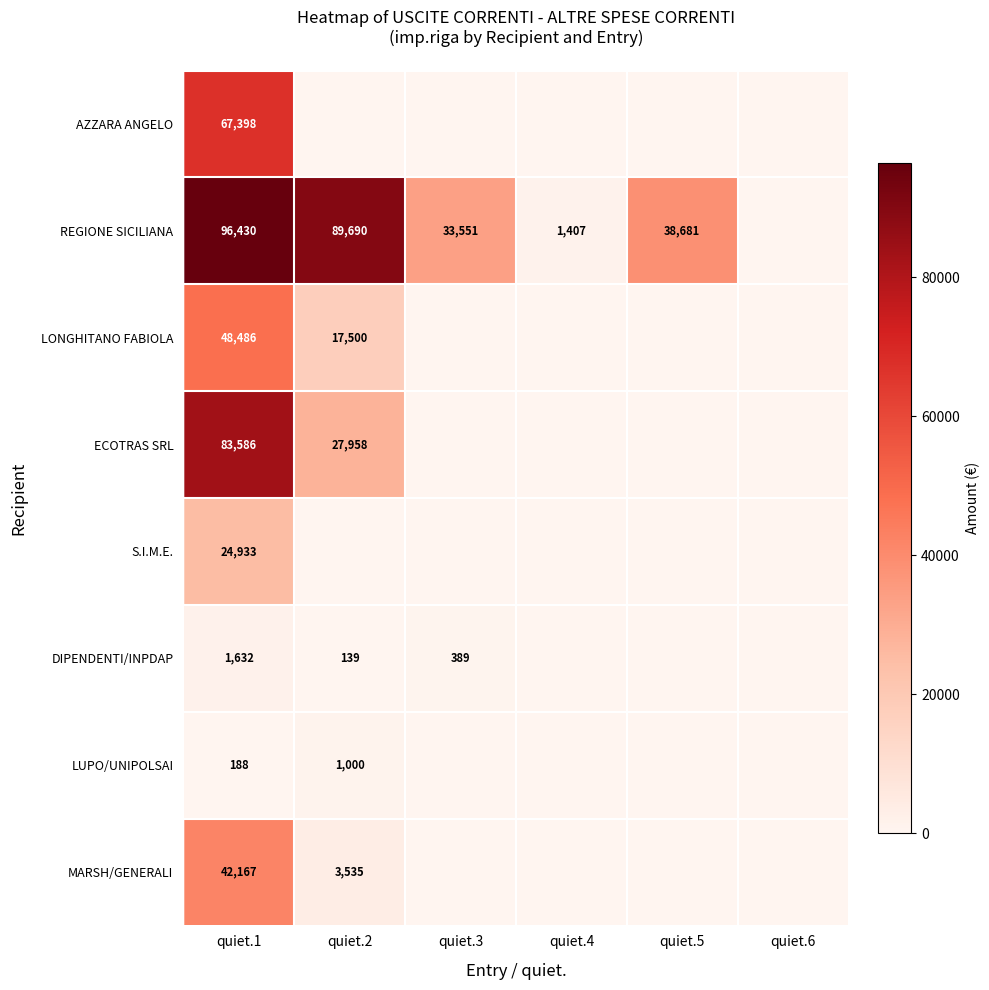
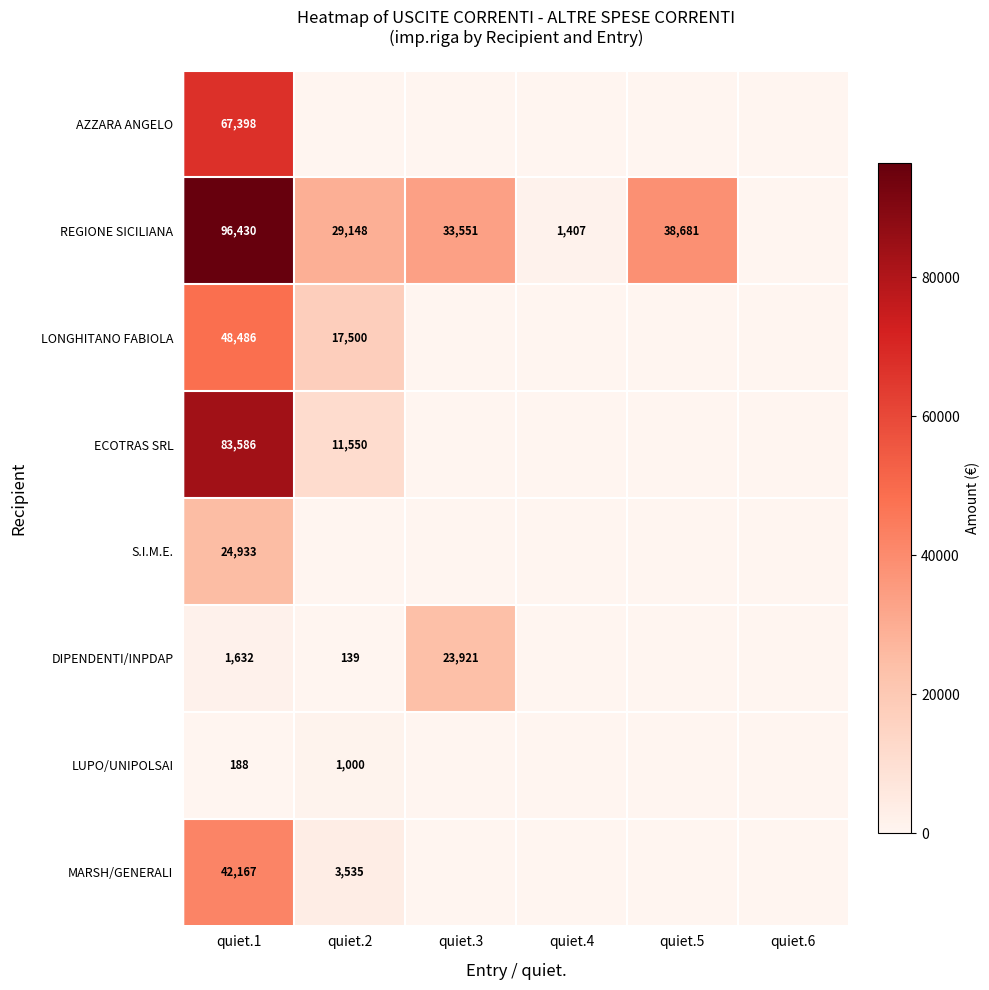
  {
    "AZZARA ANGELO": {
      "quiet.1": "67,398"
    },
    "REGIONE SICILIANA": {
      "quiet.1": "96,430",
-     "quiet.2": "89,690",
+     "quiet.2": "29,148",
      "quiet.3": "33,551",
      "quiet.4": "1,407",
      "quiet.5": "38,681"
    },
    "LONGHITANO FABIOLA": {
      "quiet.1": "48,486",
      "quiet.2": "17,500"
    },
    "ECOTRAS SRL": {
      "quiet.1": "83,586",
-     "quiet.2": "27,958"
+     "quiet.2": "11,550"
    },
    "S.I.M.E.": {
      "quiet.1": "24,933"
    },
    "DIPENDENTI/INPDAP": {
      "quiet.1": "1,632",
      "quiet.2": "139",
-     "quiet.3": "389"
+     "quiet.3": "23,921"
    },
    "LUPO/UNIPOLSAI": {
      "quiet.1": "188",
      "quiet.2": "1,000"
    },
    "MARSH/GENERALI": {
      "quiet.1": "42,167",
      "quiet.2": "3,535"
    }
  }
